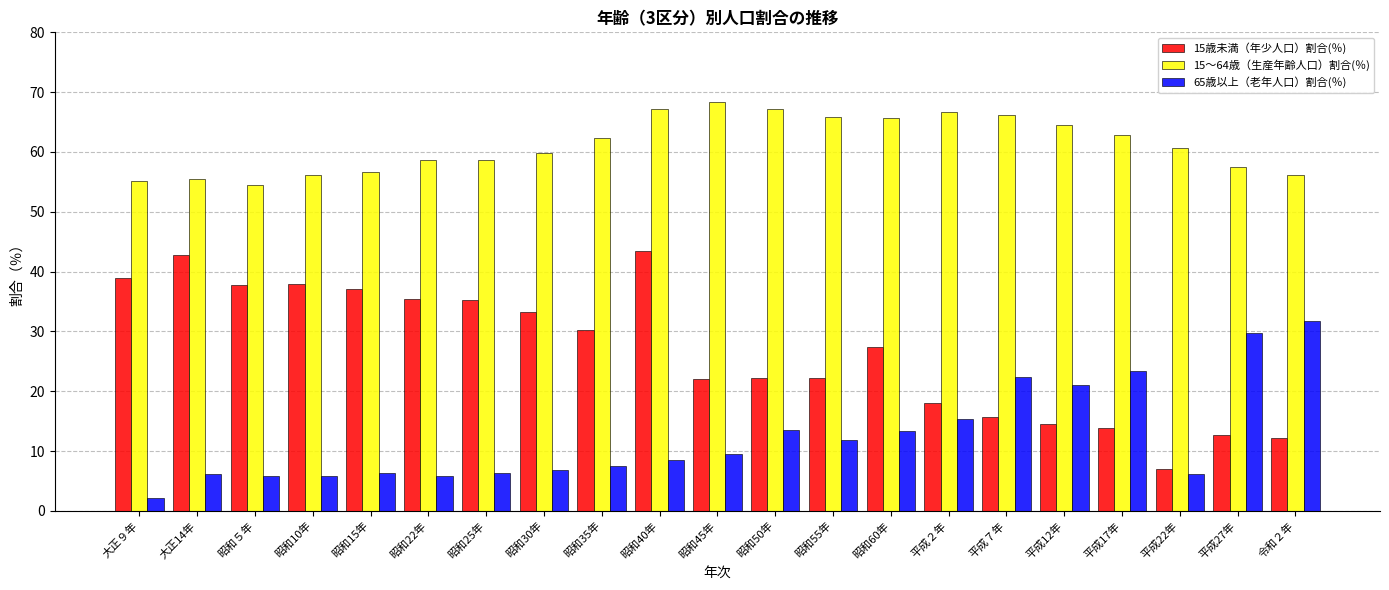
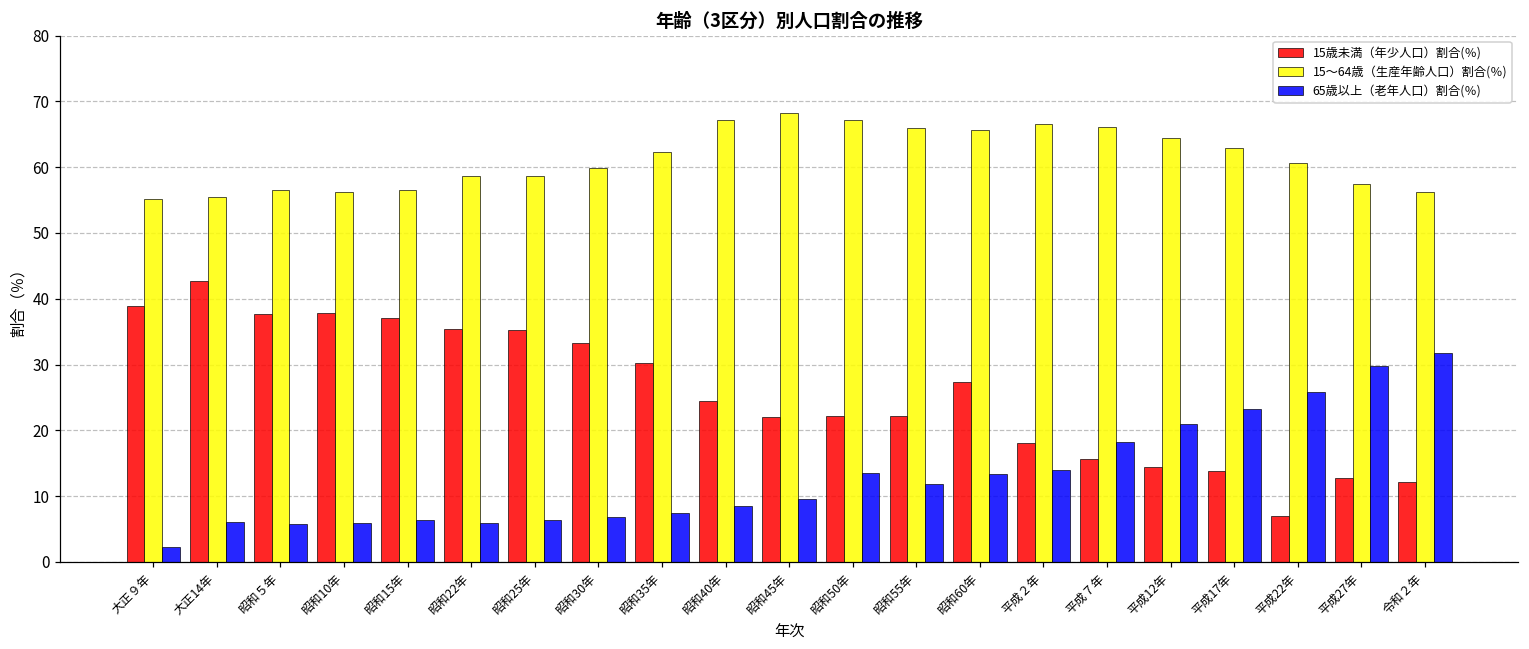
  {
    "15歳未満（年少人口）割合(％)": {
      "大正９年": 39,
      "大正14年": 43,
      "昭和５年": 38,
      "昭和10年": 38,
      "昭和15年": 37,
      "昭和22年": 35,
      "昭和25年": 35,
      "昭和30年": 33,
      "昭和35年": 30,
-     "昭和40年": 44,
+     "昭和40年": 24,
      "昭和45年": 22,
      "昭和50年": 22,
      "昭和55年": 22,
      "昭和60年": 27,
      "平成２年": 18,
      "平成７年": 16,
      "平成12年": 15,
      "平成17年": 14,
      "平成22年": 7,
      "平成27年": 13,
      "令和２年": 12
    },
    "15～64歳（生産年齢人口）割合(％)": {
      "大正９年": 55,
      "大正14年": 55,
-     "昭和５年": 55,
+     "昭和５年": 57,
      "昭和10年": 56,
      "昭和15年": 57,
      "昭和22年": 59,
      "昭和25年": 59,
      "昭和30年": 60,
      "昭和35年": 62,
      "昭和40年": 67,
      "昭和45年": 68,
      "昭和50年": 67,
      "昭和55年": 66,
      "昭和60年": 66,
      "平成２年": 67,
      "平成７年": 66,
      "平成12年": 65,
      "平成17年": 63,
      "平成22年": 61,
      "平成27年": 58,
      "令和２年": 56
    },
    "65歳以上（老年人口）割合(％)": {
      "大正９年": 2,
      "大正14年": 6,
      "昭和５年": 6,
      "昭和10年": 6,
      "昭和15年": 6,
      "昭和22年": 6,
      "昭和25年": 6,
      "昭和30年": 7,
      "昭和35年": 8,
      "昭和40年": 9,
      "昭和45年": 10,
      "昭和50年": 14,
      "昭和55年": 12,
      "昭和60年": 13,
-     "平成２年": 15,
-     "平成７年": 22,
+     "平成２年": 14,
+     "平成７年": 18,
      "平成12年": 21,
      "平成17年": 23,
-     "平成22年": 6,
+     "平成22年": 26,
      "平成27年": 30,
      "令和２年": 32
    }
  }
